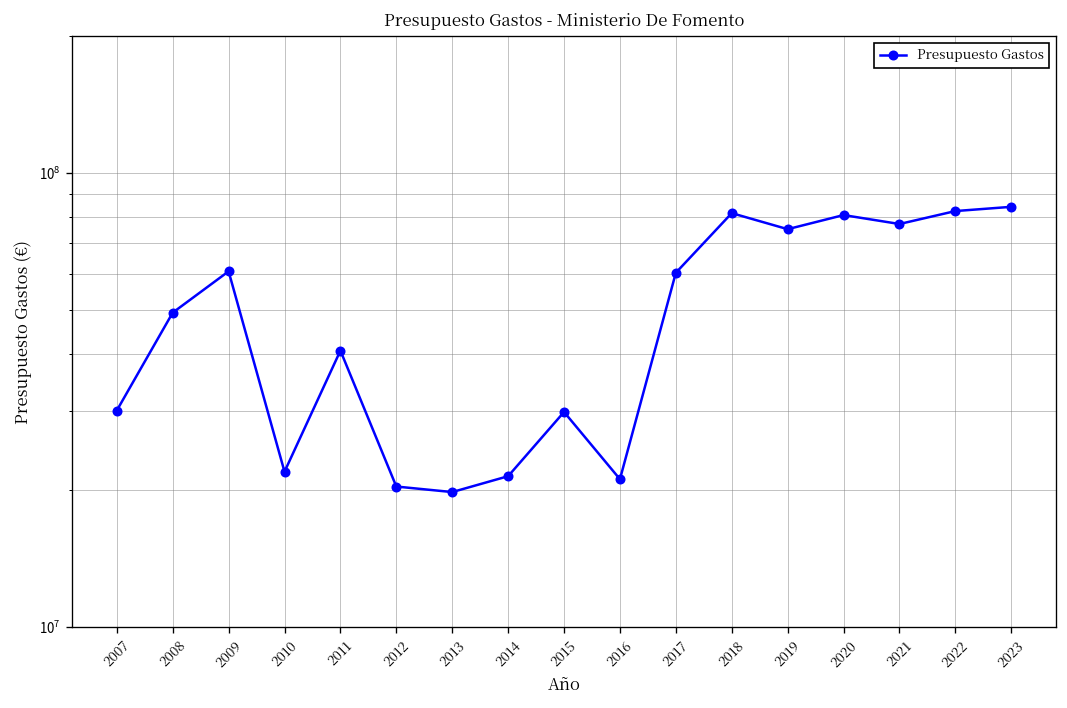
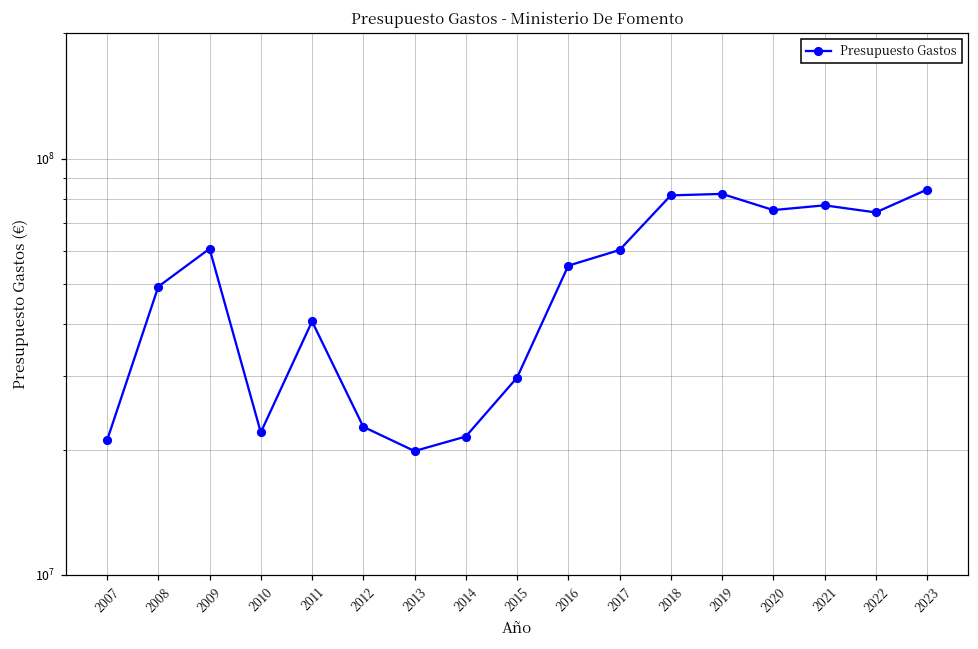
  {
-   "2007": 30000000,
+   "2007": 21000000,
    "2008": 49000000,
    "2009": 61000000,
    "2010": 22000000,
    "2011": 41000000,
-   "2012": 20000000,
+   "2012": 23000000,
    "2013": 20000000,
    "2014": 22000000,
    "2015": 30000000,
-   "2016": 21000000,
+   "2016": 55000000,
    "2017": 60000000,
    "2018": 82000000,
-   "2019": 75000000,
-   "2020": 81000000,
+   "2019": 82000000,
+   "2020": 75000000,
    "2021": 77000000,
-   "2022": 82000000,
+   "2022": 74000000,
    "2023": 84000000
  }
